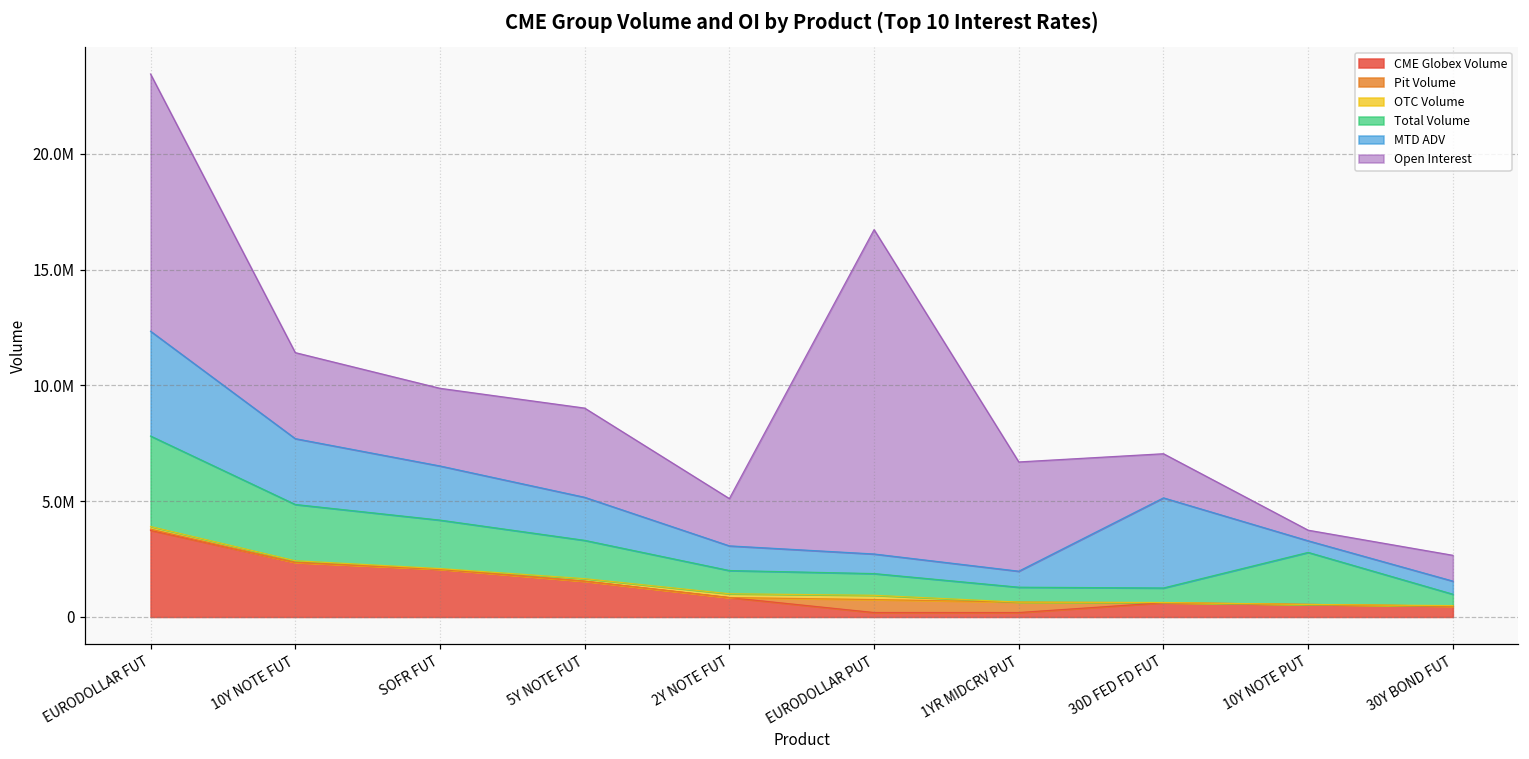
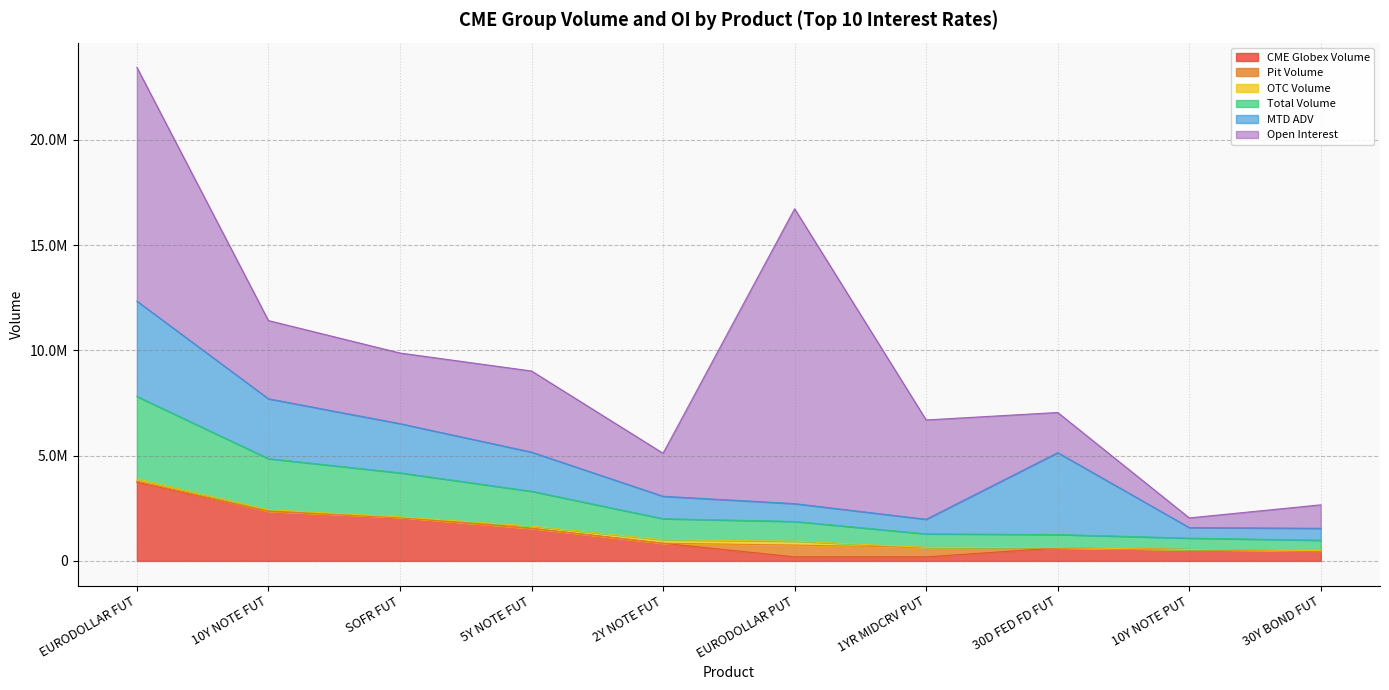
  {
    "OTC Volume": {
      "2Y NOTE FUT": 1000000,
      "EURODOLLAR PUT": 900000
    },
    "Total Volume": {
      "EURODOLLAR FUT": 3900000,
      "10Y NOTE FUT": 2400000,
      "SOFR FUT": 2100000,
      "5Y NOTE FUT": 1700000,
      "2Y NOTE FUT": 1000000,
      "EURODOLLAR PUT": 900000,
      "1YR MIDCRV PUT": 600000,
      "30D FED FD FUT": 600000,
-     "10Y NOTE PUT": 2200000,
+     "10Y NOTE PUT": 500000,
      "30Y BOND FUT": 500000
    },
    "MTD ADV": {
      "EURODOLLAR FUT": 4500000,
      "10Y NOTE FUT": 2800000,
      "SOFR FUT": 2300000,
      "5Y NOTE FUT": 1900000,
      "2Y NOTE FUT": 1100000,
      "EURODOLLAR PUT": 800000,
      "1YR MIDCRV PUT": 700000,
      "30D FED FD FUT": 3900000,
      "10Y NOTE PUT": 500000,
      "30Y BOND FUT": 600000
    },
    "Open Interest": {
      "EURODOLLAR FUT": 11100000,
      "10Y NOTE FUT": 3700000,
      "SOFR FUT": 3400000,
      "5Y NOTE FUT": 3900000,
      "2Y NOTE FUT": 2000000,
      "EURODOLLAR PUT": 14000000,
      "1YR MIDCRV PUT": 4700000,
      "30D FED FD FUT": 1900000,
      "10Y NOTE PUT": 500000,
      "30Y BOND FUT": 1100000
    }
  }
